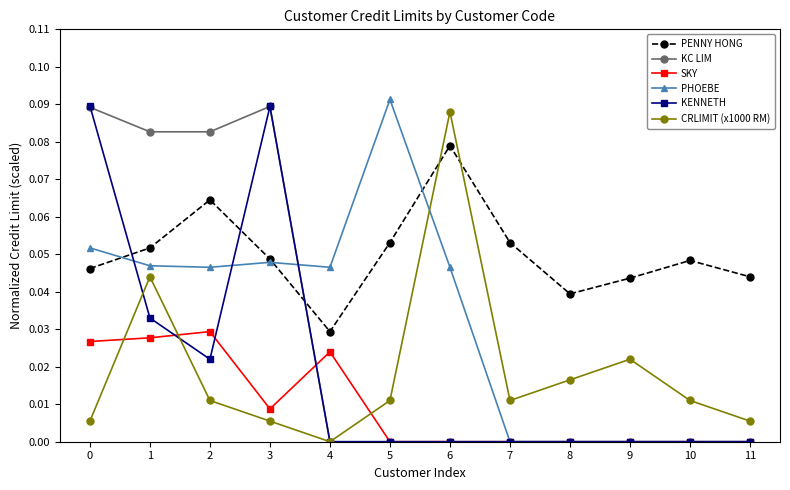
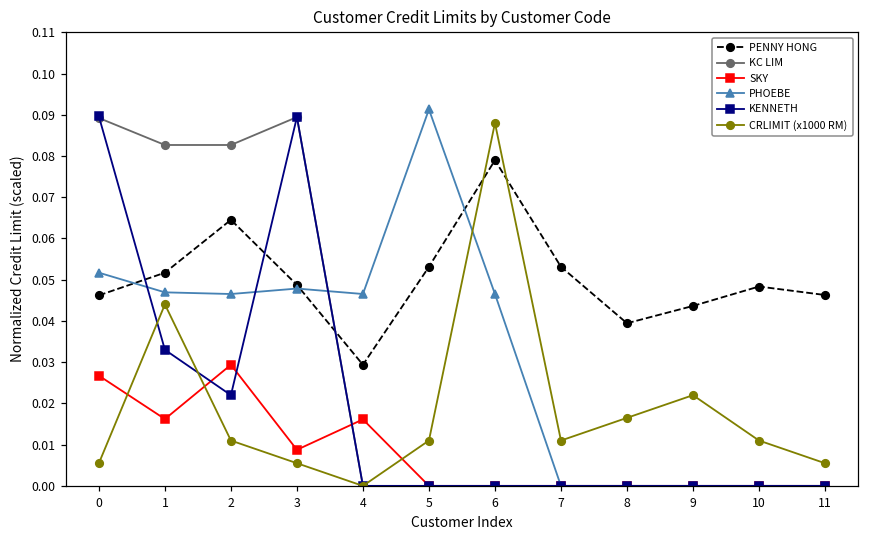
  {
    "PENNY HONG": {
      "0": 0.046,
      "1": 0.052,
      "2": 0.065,
      "3": 0.049,
      "4": 0.029,
      "5": 0.053,
      "6": 0.079,
      "7": 0.053,
      "8": 0.039,
      "9": 0.044,
      "10": 0.048,
-     "11": 0.044
+     "11": 0.046
    },
    "KC LIM": {
      "1": 0.083,
      "2": 0.083
    },
    "SKY": {
      "0": 0.027,
-     "1": 0.028,
+     "1": 0.016,
      "2": 0.029,
      "3": 0.009,
-     "4": 0.024
+     "4": 0.016
    },
    "PHOEBE": {
      "0": 0.052,
      "1": 0.047,
      "2": 0.047,
      "3": 0.048,
      "4": 0.047,
      "5": 0.091,
      "6": 0.047
    },
    "KENNETH": {
      "1": 0.033,
      "2": 0.022
    },
    "CRLIMIT (x1000 RM)": {
      "0": 0.006,
      "1": 0.044,
      "2": 0.011,
      "3": 0.006,
      "5": 0.011,
      "6": 0.088,
      "7": 0.011,
      "8": 0.017,
      "9": 0.022,
      "10": 0.011,
      "11": 0.006
    }
  }
